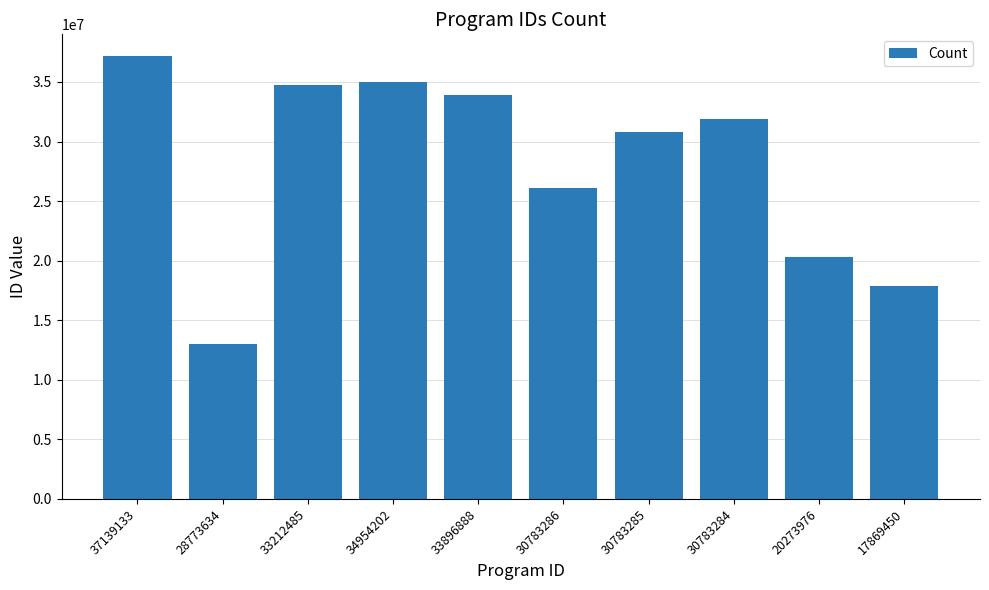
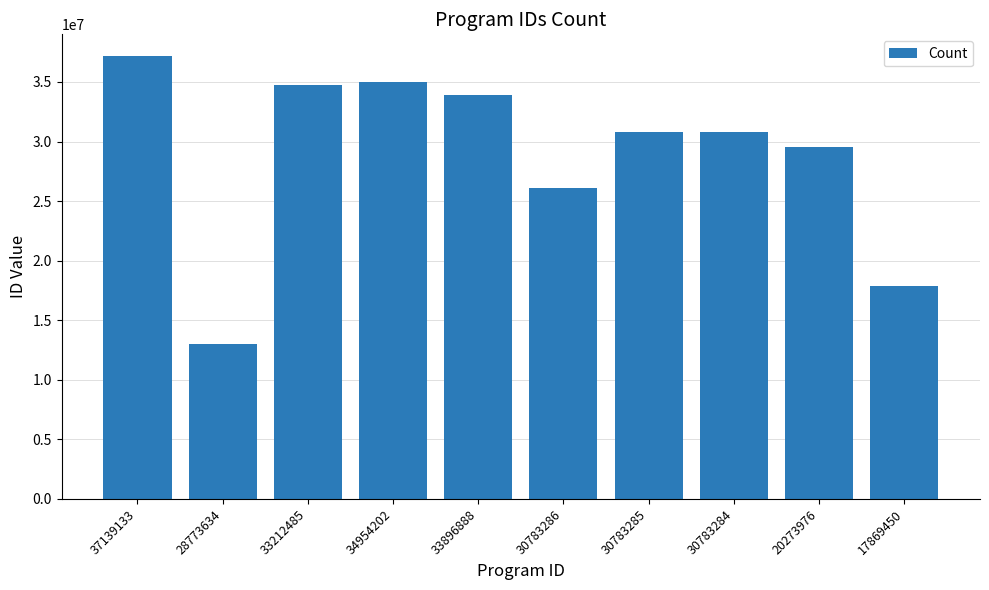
  {
    "37139133": 37100000,
    "28773634": 13000000,
    "33212485": 34700000,
    "34954202": 35000000,
    "33896888": 33900000,
    "30783286": 26100000,
    "30783285": 30800000,
-   "30783284": 31900000,
-   "20273976": 20300000,
+   "30783284": 30800000,
+   "20273976": 29600000,
    "17869450": 17900000
  }
